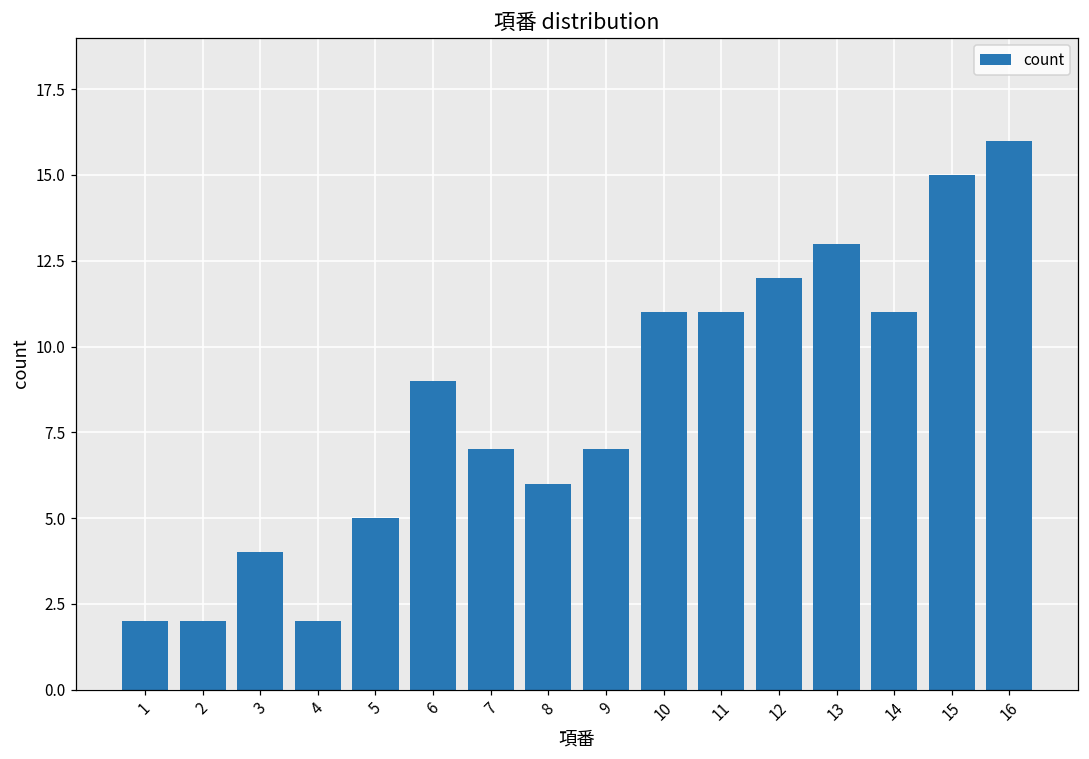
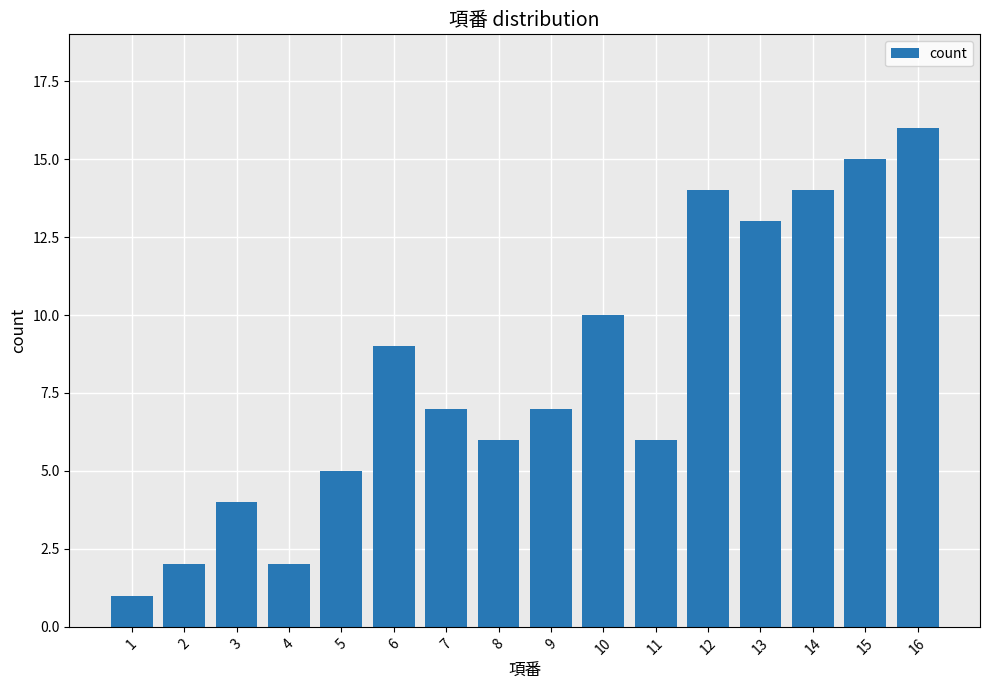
  {
-   "1": 2,
+   "1": 1,
    "2": 2,
    "3": 4,
    "4": 2,
    "5": 5,
    "6": 9,
    "7": 7,
    "8": 6,
    "9": 7,
-   "10": 11,
-   "11": 11,
-   "12": 12,
+   "10": 10,
+   "11": 6,
+   "12": 14,
    "13": 13,
-   "14": 11,
+   "14": 14,
    "15": 15,
    "16": 16
  }
